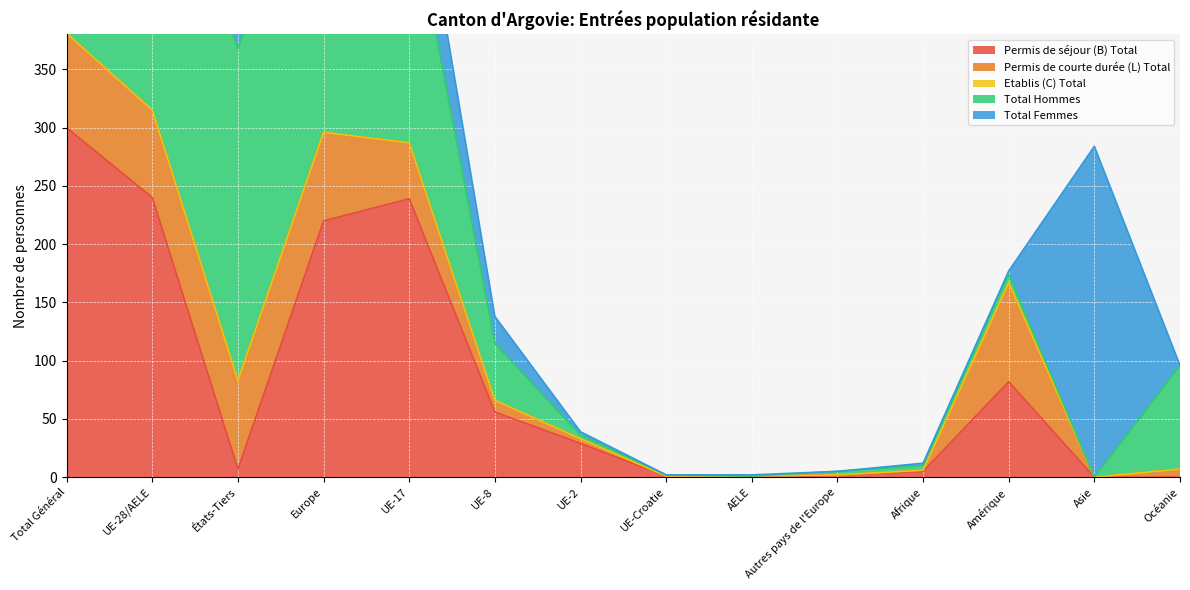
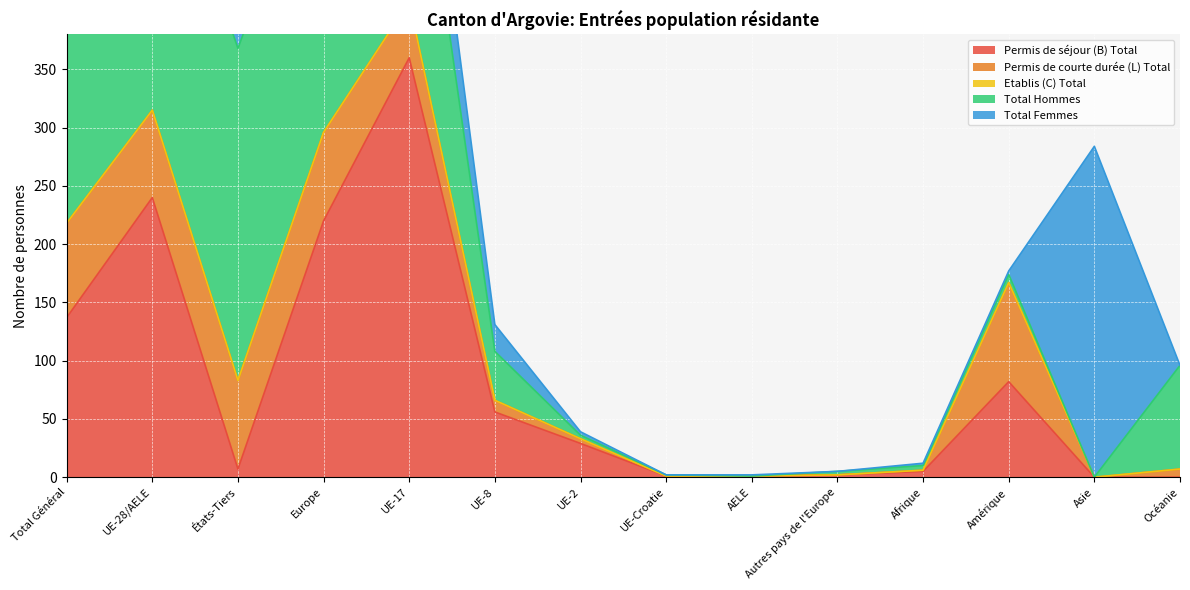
  {
    "Permis de séjour (B) Total": {
-     "Total Général": 300,
+     "Total Général": 137,
      "UE-28/AELE": 240,
      "États-Tiers": 7,
      "Europe": 220,
-     "UE-17": 239,
+     "UE-17": 360,
      "UE-8": 56,
      "UE-2": 29,
      "Amérique": 82,
      "Océanie": 0
    },
    "Total Hommes": {
      "États-Tiers": 285,
-     "UE-8": 49,
+     "UE-8": 42,
      "UE-2": 3,
      "Amérique": 7
    },
    "Total Femmes": {
      "UE-8": 23,
      "UE-2": 3,
      "Amérique": 3,
      "Asie": 284
    }
  }
